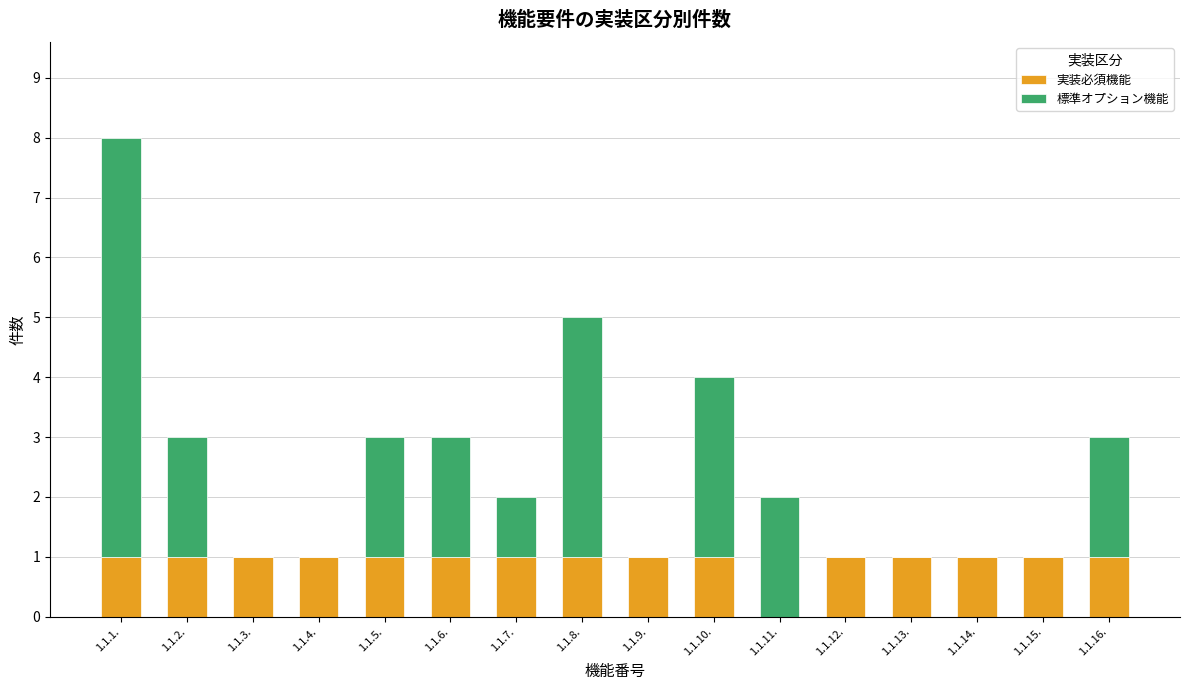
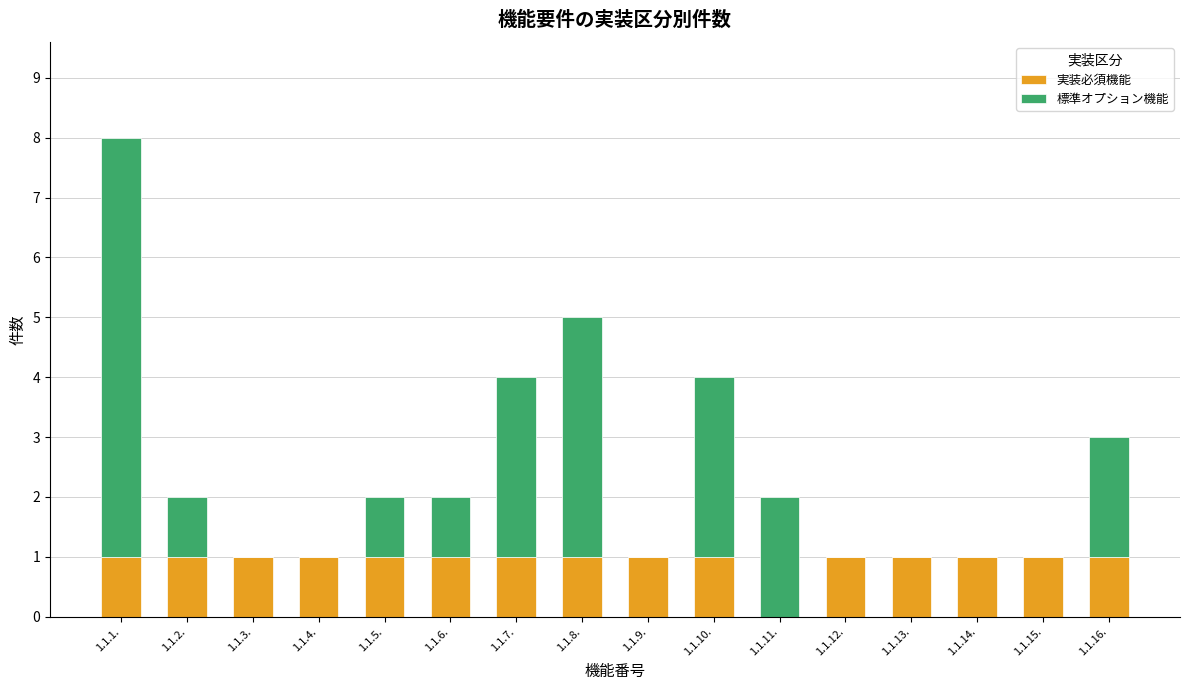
  {
    "実装必須機能": {
      "1.1.1.": 1,
      "1.1.2.": 1,
      "1.1.3.": 1,
      "1.1.4.": 1,
      "1.1.5.": 1,
      "1.1.6.": 1,
      "1.1.7.": 1,
      "1.1.8.": 1,
      "1.1.9.": 1,
      "1.1.10.": 1,
      "1.1.11.": 0,
      "1.1.12.": 1,
      "1.1.13.": 1,
      "1.1.14.": 1,
      "1.1.15.": 1,
      "1.1.16.": 1
    },
    "標準オプション機能": {
      "1.1.1.": 7,
-     "1.1.2.": 2,
+     "1.1.2.": 1,
      "1.1.3.": 0,
      "1.1.4.": 0,
-     "1.1.5.": 2,
-     "1.1.6.": 2,
-     "1.1.7.": 1,
+     "1.1.5.": 1,
+     "1.1.6.": 1,
+     "1.1.7.": 3,
      "1.1.8.": 4,
      "1.1.9.": 0,
      "1.1.10.": 3,
      "1.1.11.": 2,
      "1.1.12.": 0,
      "1.1.13.": 0,
      "1.1.14.": 0,
      "1.1.15.": 0,
      "1.1.16.": 2
    }
  }
